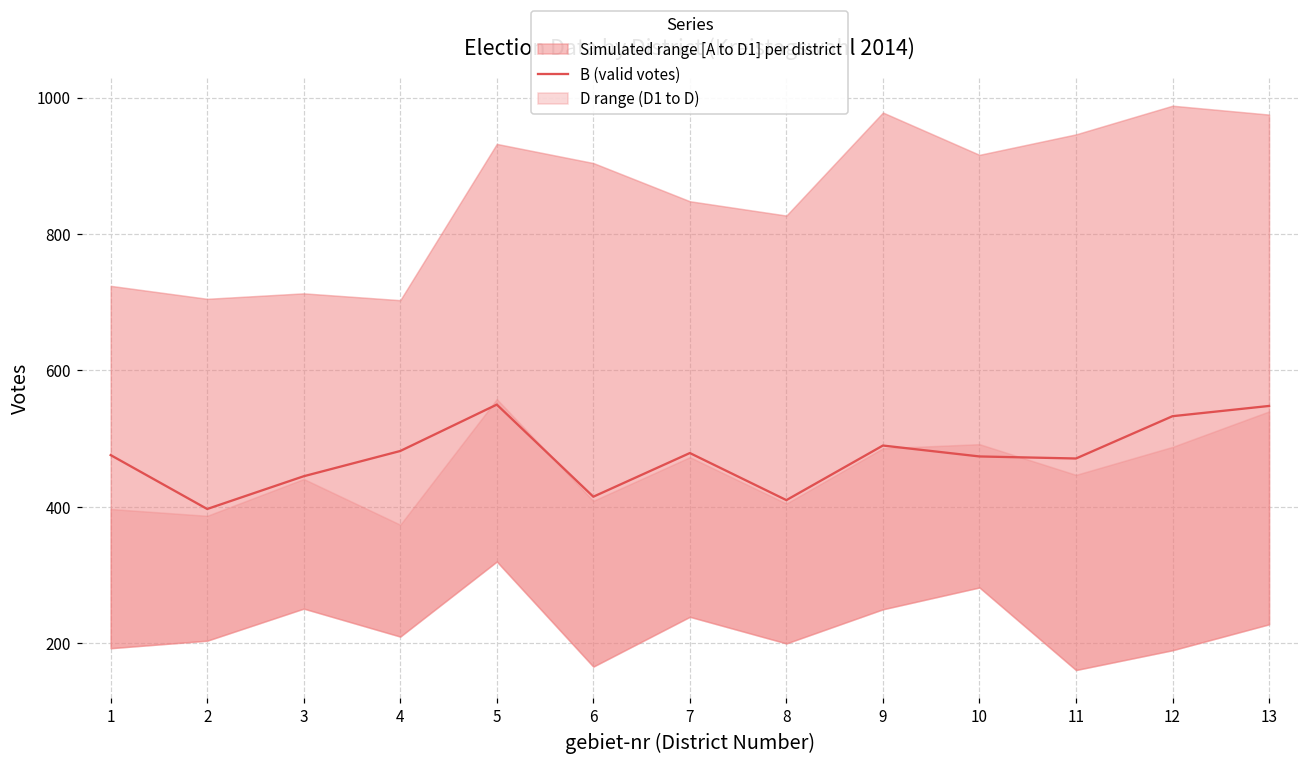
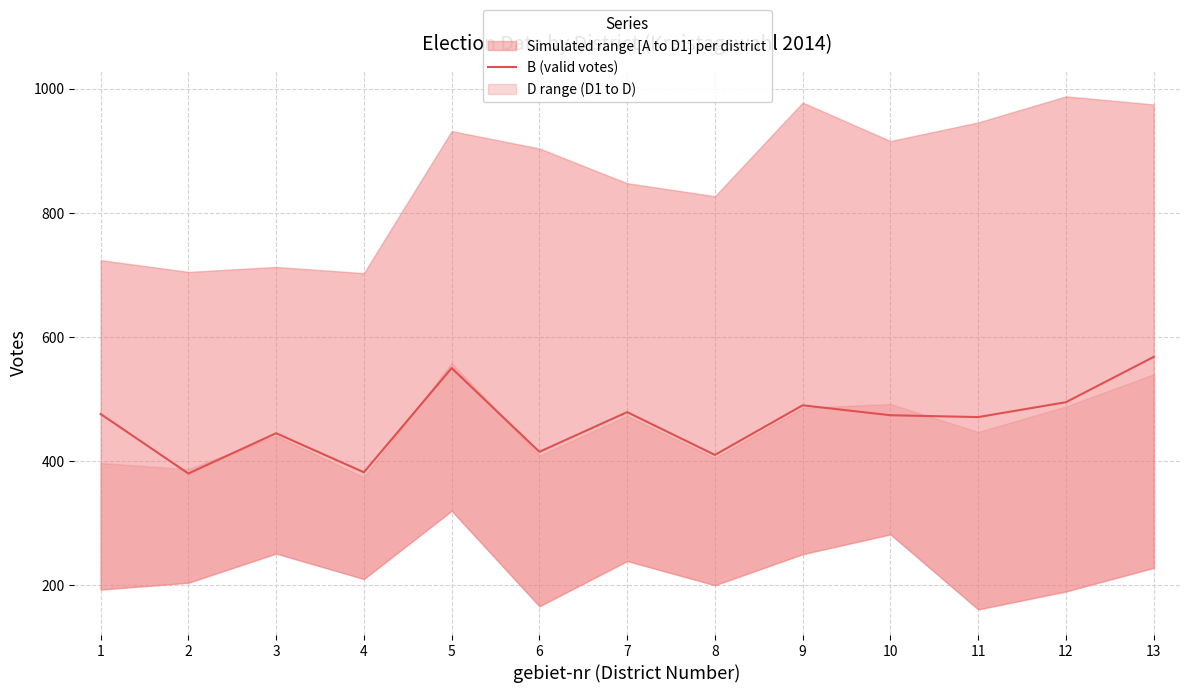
  {
    "B (valid votes)": {
      "1": 480,
-     "2": 400,
-     "4": 480,
+     "2": 380,
+     "4": 380,
      "5": 550,
      "6": 420,
      "7": 480,
      "8": 410,
      "10": 470,
      "11": 470,
-     "12": 530,
-     "13": 550
+     "12": 500,
+     "13": 570
    }
  }
